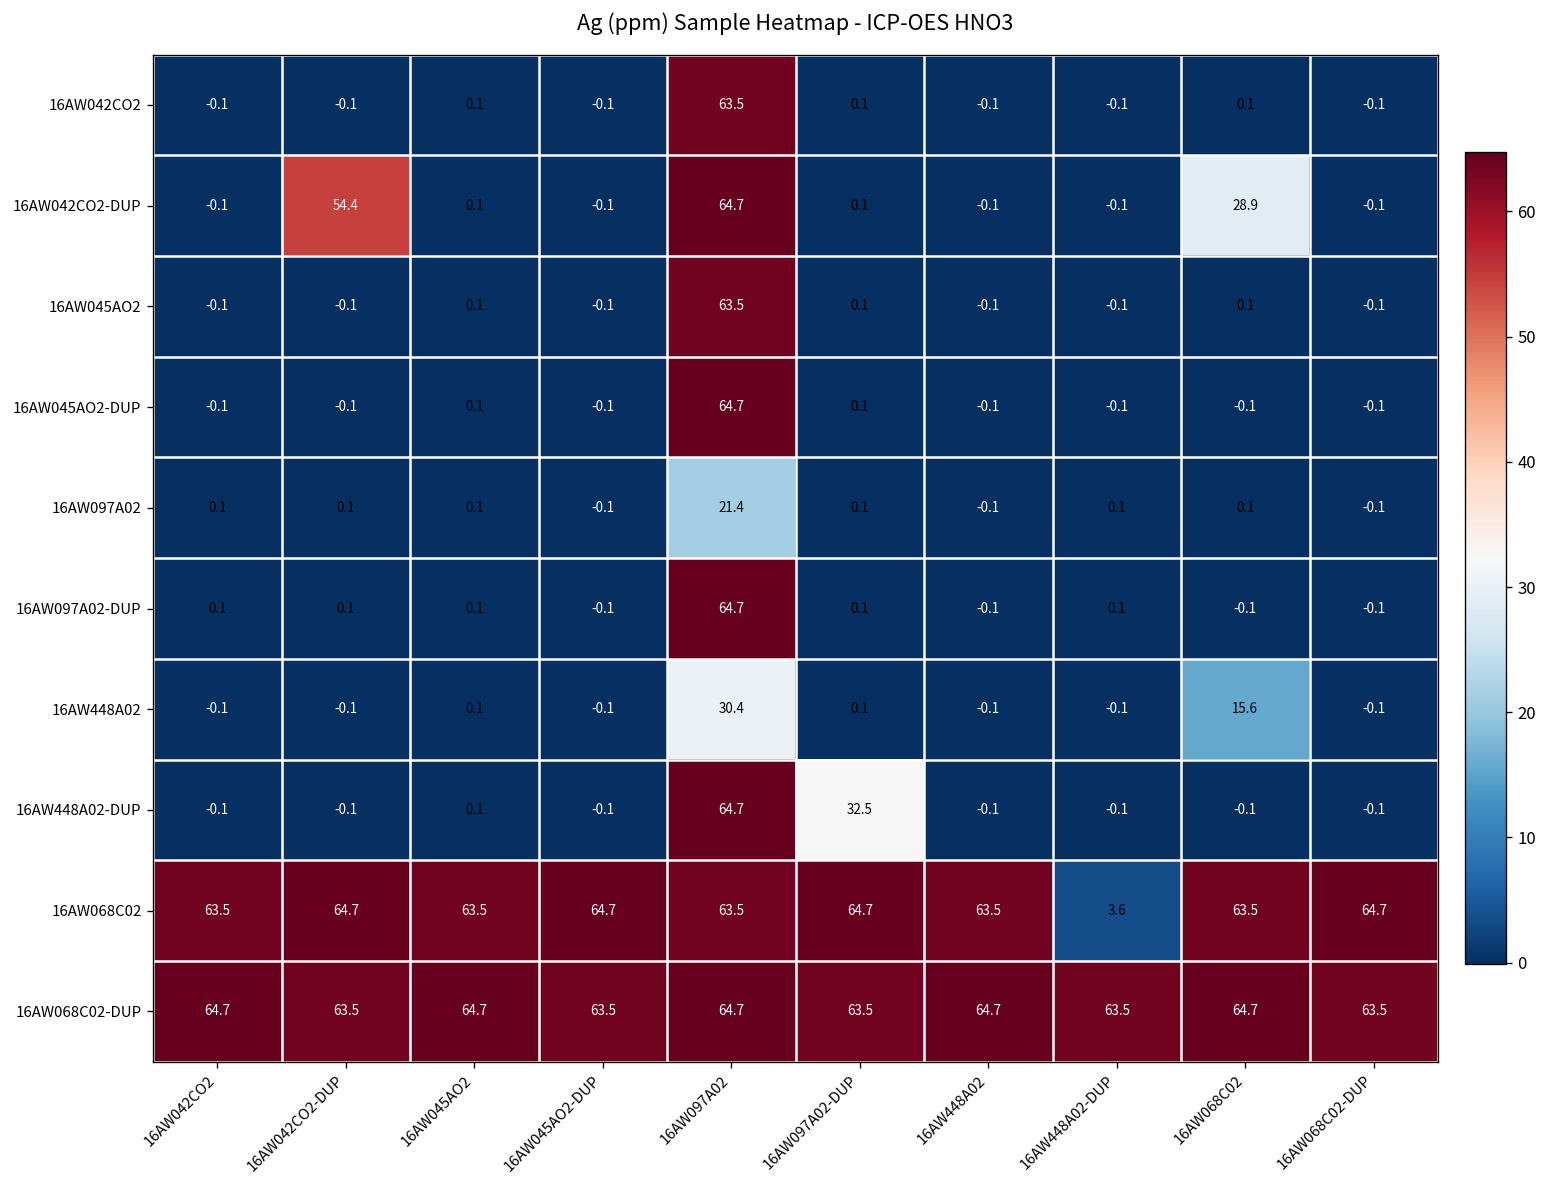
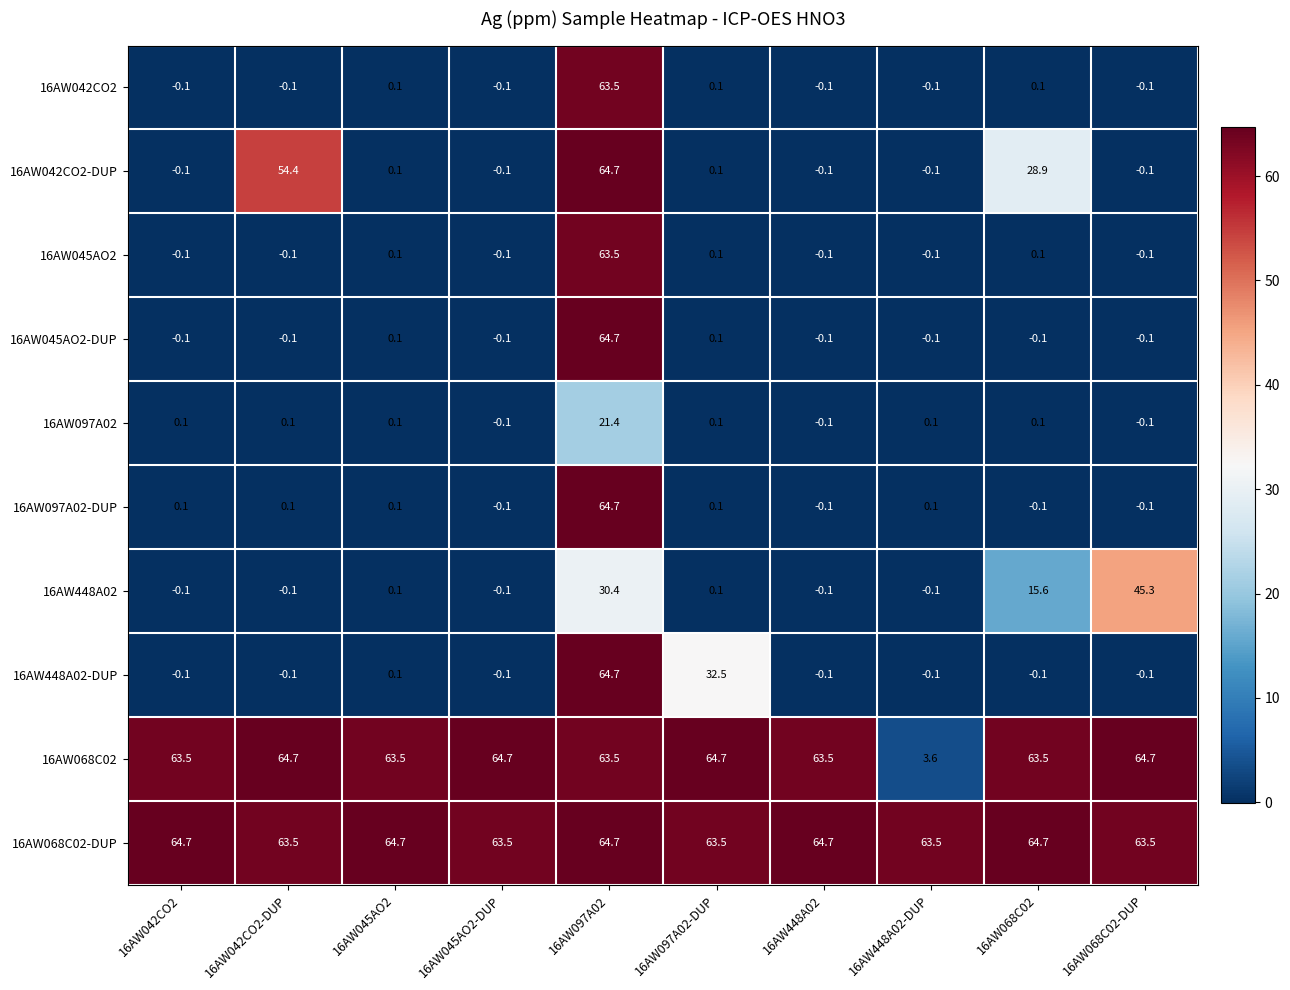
  {
    "16AW042CO2": {
      "16AW042CO2": -0.1,
      "16AW042CO2-DUP": -0.1,
      "16AW045AO2": 0.1,
      "16AW045AO2-DUP": -0.1,
      "16AW097A02": 63.5,
      "16AW097A02-DUP": 0.1,
      "16AW448A02": -0.1,
      "16AW448A02-DUP": -0.1,
      "16AW068C02": 0.1,
      "16AW068C02-DUP": -0.1
    },
    "16AW042CO2-DUP": {
      "16AW042CO2": -0.1,
      "16AW042CO2-DUP": 54.4,
      "16AW045AO2": 0.1,
      "16AW045AO2-DUP": -0.1,
      "16AW097A02": 64.7,
      "16AW097A02-DUP": 0.1,
      "16AW448A02": -0.1,
      "16AW448A02-DUP": -0.1,
      "16AW068C02": 28.9,
      "16AW068C02-DUP": -0.1
    },
    "16AW045AO2": {
      "16AW042CO2": -0.1,
      "16AW042CO2-DUP": -0.1,
      "16AW045AO2": 0.1,
      "16AW045AO2-DUP": -0.1,
      "16AW097A02": 63.5,
      "16AW097A02-DUP": 0.1,
      "16AW448A02": -0.1,
      "16AW448A02-DUP": -0.1,
      "16AW068C02": 0.1,
      "16AW068C02-DUP": -0.1
    },
    "16AW045AO2-DUP": {
      "16AW042CO2": -0.1,
      "16AW042CO2-DUP": -0.1,
      "16AW045AO2": 0.1,
      "16AW045AO2-DUP": -0.1,
      "16AW097A02": 64.7,
      "16AW097A02-DUP": 0.1,
      "16AW448A02": -0.1,
      "16AW448A02-DUP": -0.1,
      "16AW068C02": -0.1,
      "16AW068C02-DUP": -0.1
    },
    "16AW097A02": {
      "16AW042CO2": 0.1,
      "16AW042CO2-DUP": 0.1,
      "16AW045AO2": 0.1,
      "16AW045AO2-DUP": -0.1,
      "16AW097A02": 21.4,
      "16AW097A02-DUP": 0.1,
      "16AW448A02": -0.1,
      "16AW448A02-DUP": 0.1,
      "16AW068C02": 0.1,
      "16AW068C02-DUP": -0.1
    },
    "16AW097A02-DUP": {
      "16AW042CO2": 0.1,
      "16AW042CO2-DUP": 0.1,
      "16AW045AO2": 0.1,
      "16AW045AO2-DUP": -0.1,
      "16AW097A02": 64.7,
      "16AW097A02-DUP": 0.1,
      "16AW448A02": -0.1,
      "16AW448A02-DUP": 0.1,
      "16AW068C02": -0.1,
      "16AW068C02-DUP": -0.1
    },
    "16AW448A02": {
      "16AW042CO2": -0.1,
      "16AW042CO2-DUP": -0.1,
      "16AW045AO2": 0.1,
      "16AW045AO2-DUP": -0.1,
      "16AW097A02": 30.4,
      "16AW097A02-DUP": 0.1,
      "16AW448A02": -0.1,
      "16AW448A02-DUP": -0.1,
      "16AW068C02": 15.6,
-     "16AW068C02-DUP": -0.1
+     "16AW068C02-DUP": 45.3
    },
    "16AW448A02-DUP": {
      "16AW042CO2": -0.1,
      "16AW042CO2-DUP": -0.1,
      "16AW045AO2": 0.1,
      "16AW045AO2-DUP": -0.1,
      "16AW097A02": 64.7,
      "16AW097A02-DUP": 32.5,
      "16AW448A02": -0.1,
      "16AW448A02-DUP": -0.1,
      "16AW068C02": -0.1,
      "16AW068C02-DUP": -0.1
    },
    "16AW068C02": {
      "16AW042CO2": 63.5,
      "16AW042CO2-DUP": 64.7,
      "16AW045AO2": 63.5,
      "16AW045AO2-DUP": 64.7,
      "16AW097A02": 63.5,
      "16AW097A02-DUP": 64.7,
      "16AW448A02": 63.5,
      "16AW448A02-DUP": 3.6,
      "16AW068C02": 63.5,
      "16AW068C02-DUP": 64.7
    },
    "16AW068C02-DUP": {
      "16AW042CO2": 64.7,
      "16AW042CO2-DUP": 63.5,
      "16AW045AO2": 64.7,
      "16AW045AO2-DUP": 63.5,
      "16AW097A02": 64.7,
      "16AW097A02-DUP": 63.5,
      "16AW448A02": 64.7,
      "16AW448A02-DUP": 63.5,
      "16AW068C02": 64.7,
      "16AW068C02-DUP": 63.5
    }
  }
